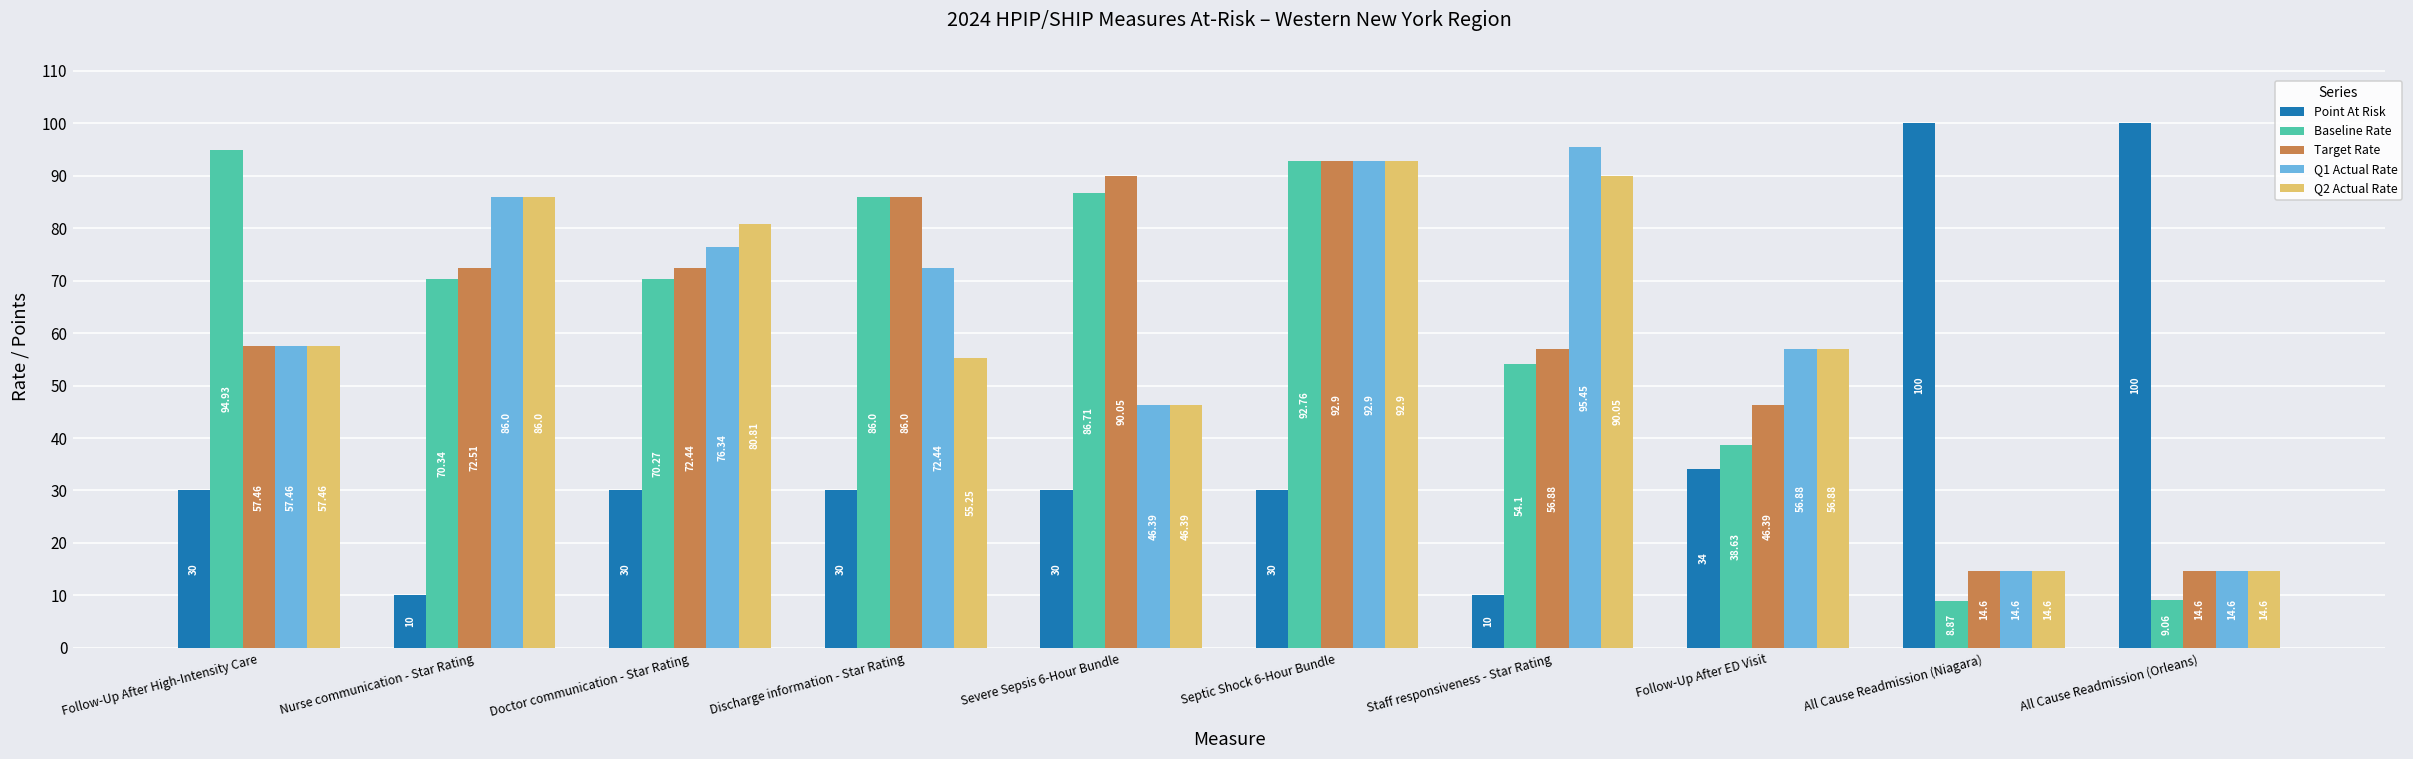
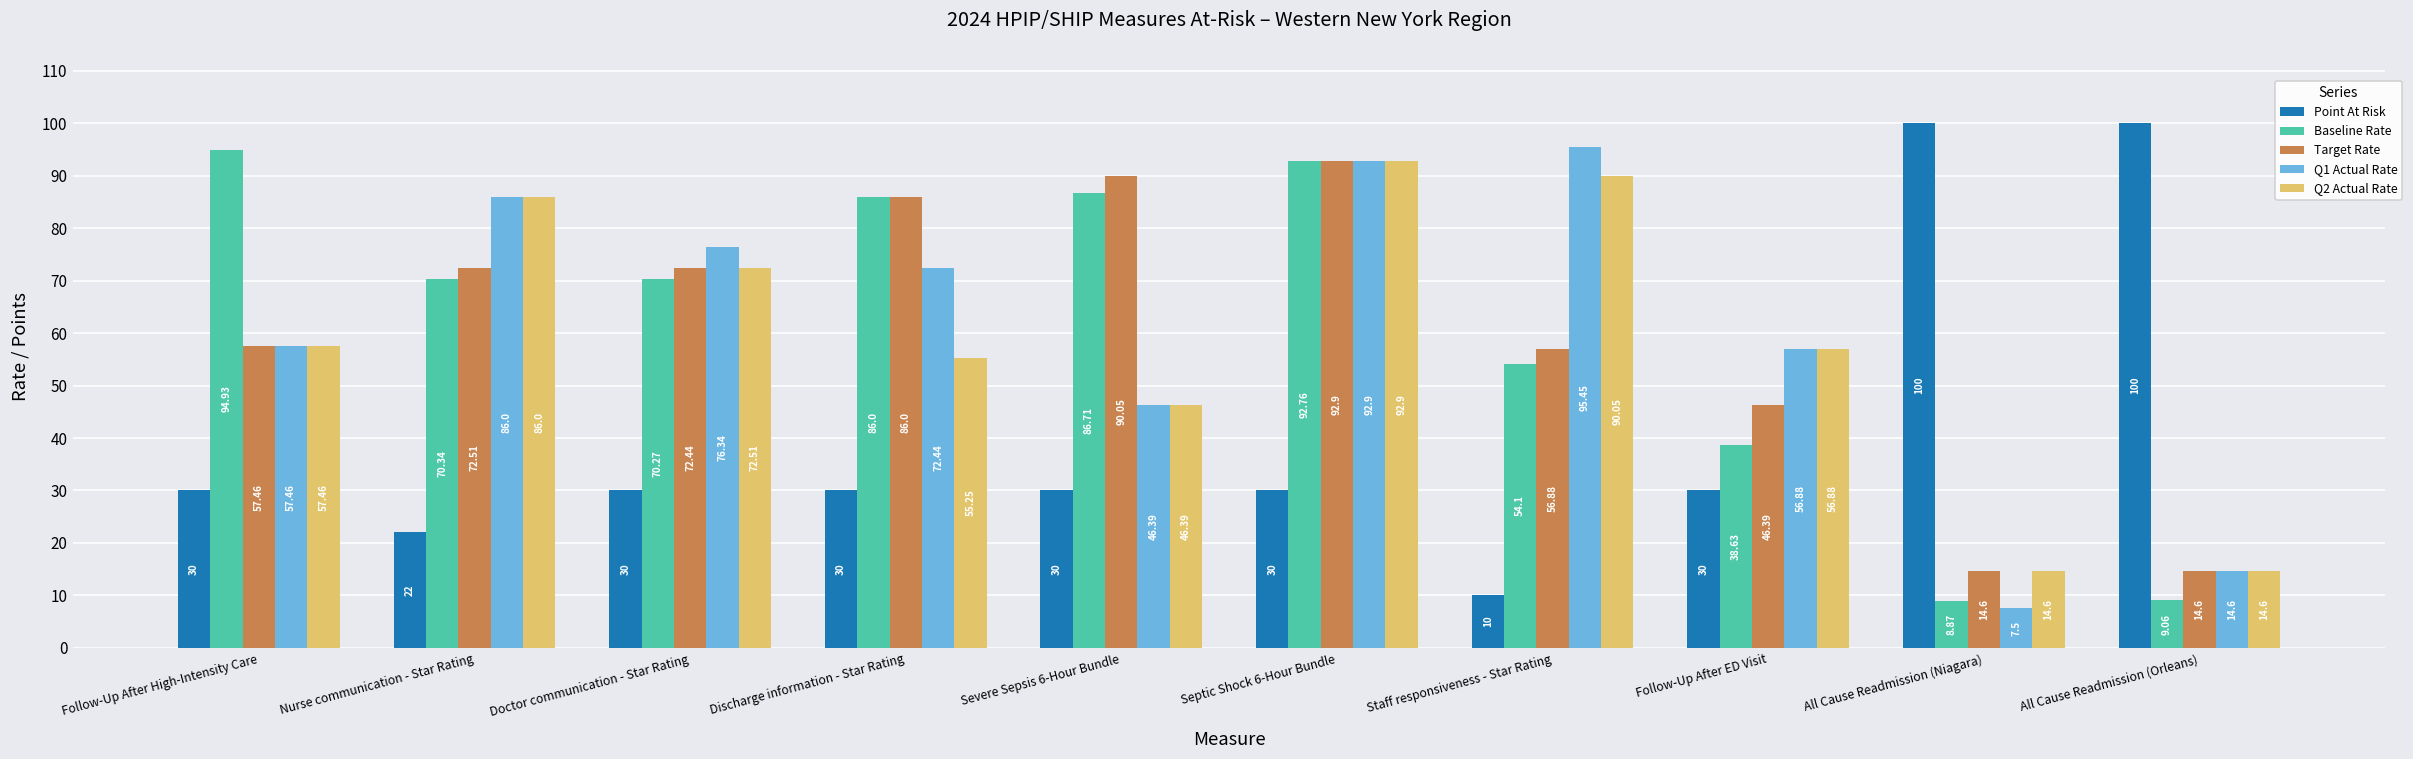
  {
    "Point At Risk": {
      "Follow-Up After High-Intensity Care": 30,
-     "Nurse communication - Star Rating": 10,
+     "Nurse communication - Star Rating": 22,
      "Doctor communication - Star Rating": 30,
      "Discharge information - Star Rating": 30,
      "Severe Sepsis 6-Hour Bundle": 30,
      "Septic Shock 6-Hour Bundle": 30,
      "Staff responsiveness - Star Rating": 10,
-     "Follow-Up After ED Visit": 34,
+     "Follow-Up After ED Visit": 30,
      "All Cause Readmission (Niagara)": 100,
      "All Cause Readmission (Orleans)": 100
    },
    "Baseline Rate": {
      "Follow-Up After High-Intensity Care": 94.93,
      "Nurse communication - Star Rating": 70.34,
      "Doctor communication - Star Rating": 70.27,
      "Discharge information - Star Rating": 86.0,
      "Severe Sepsis 6-Hour Bundle": 86.71,
      "Septic Shock 6-Hour Bundle": 92.76,
      "Staff responsiveness - Star Rating": 54.1,
      "Follow-Up After ED Visit": 38.63,
      "All Cause Readmission (Niagara)": 8.87,
      "All Cause Readmission (Orleans)": 9.06
    },
    "Target Rate": {
      "Follow-Up After High-Intensity Care": 57.46,
      "Nurse communication - Star Rating": 72.51,
      "Doctor communication - Star Rating": 72.44,
      "Discharge information - Star Rating": 86.0,
      "Severe Sepsis 6-Hour Bundle": 90.05,
      "Septic Shock 6-Hour Bundle": 92.9,
      "Staff responsiveness - Star Rating": 56.88,
      "Follow-Up After ED Visit": 46.39,
      "All Cause Readmission (Niagara)": 14.6,
      "All Cause Readmission (Orleans)": 14.6
    },
    "Q1 Actual Rate": {
      "Follow-Up After High-Intensity Care": 57.46,
      "Nurse communication - Star Rating": 86.0,
      "Doctor communication - Star Rating": 76.34,
      "Discharge information - Star Rating": 72.44,
      "Severe Sepsis 6-Hour Bundle": 46.39,
      "Septic Shock 6-Hour Bundle": 92.9,
      "Staff responsiveness - Star Rating": 95.45,
      "Follow-Up After ED Visit": 56.88,
-     "All Cause Readmission (Niagara)": 14.6,
+     "All Cause Readmission (Niagara)": 7.5,
      "All Cause Readmission (Orleans)": 14.6
    },
    "Q2 Actual Rate": {
      "Follow-Up After High-Intensity Care": 57.46,
      "Nurse communication - Star Rating": 86.0,
-     "Doctor communication - Star Rating": 80.81,
+     "Doctor communication - Star Rating": 72.51,
      "Discharge information - Star Rating": 55.25,
      "Severe Sepsis 6-Hour Bundle": 46.39,
      "Septic Shock 6-Hour Bundle": 92.9,
      "Staff responsiveness - Star Rating": 90.05,
      "Follow-Up After ED Visit": 56.88,
      "All Cause Readmission (Niagara)": 14.6,
      "All Cause Readmission (Orleans)": 14.6
    }
  }
